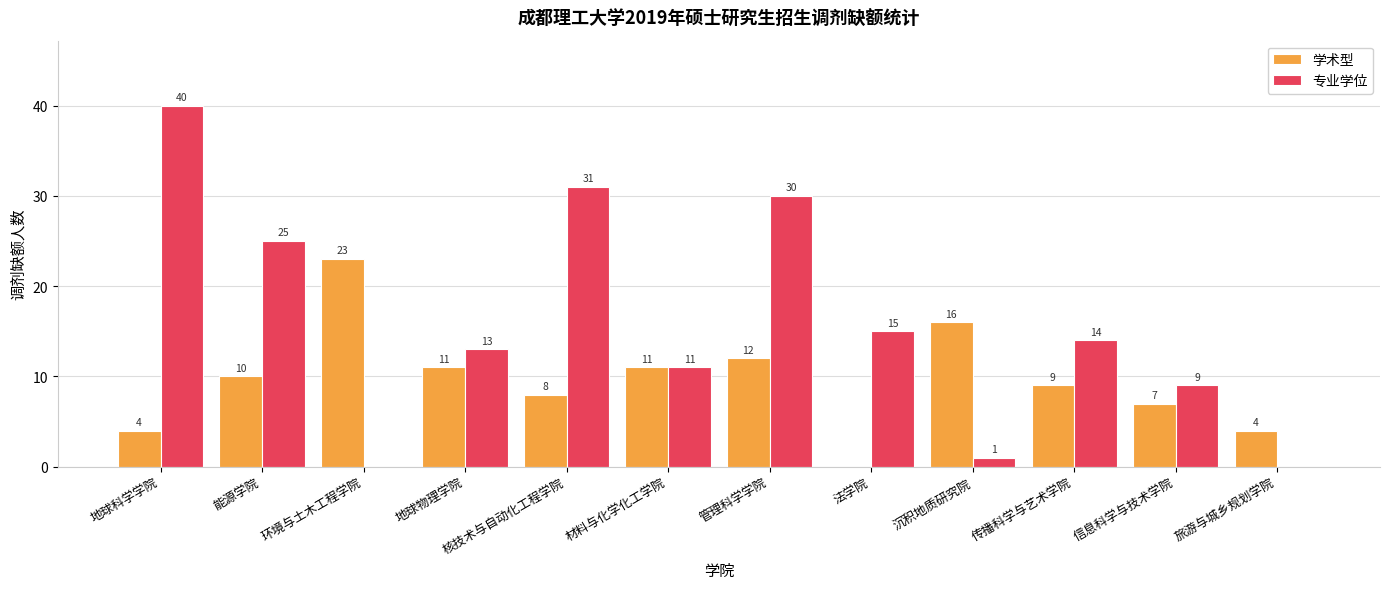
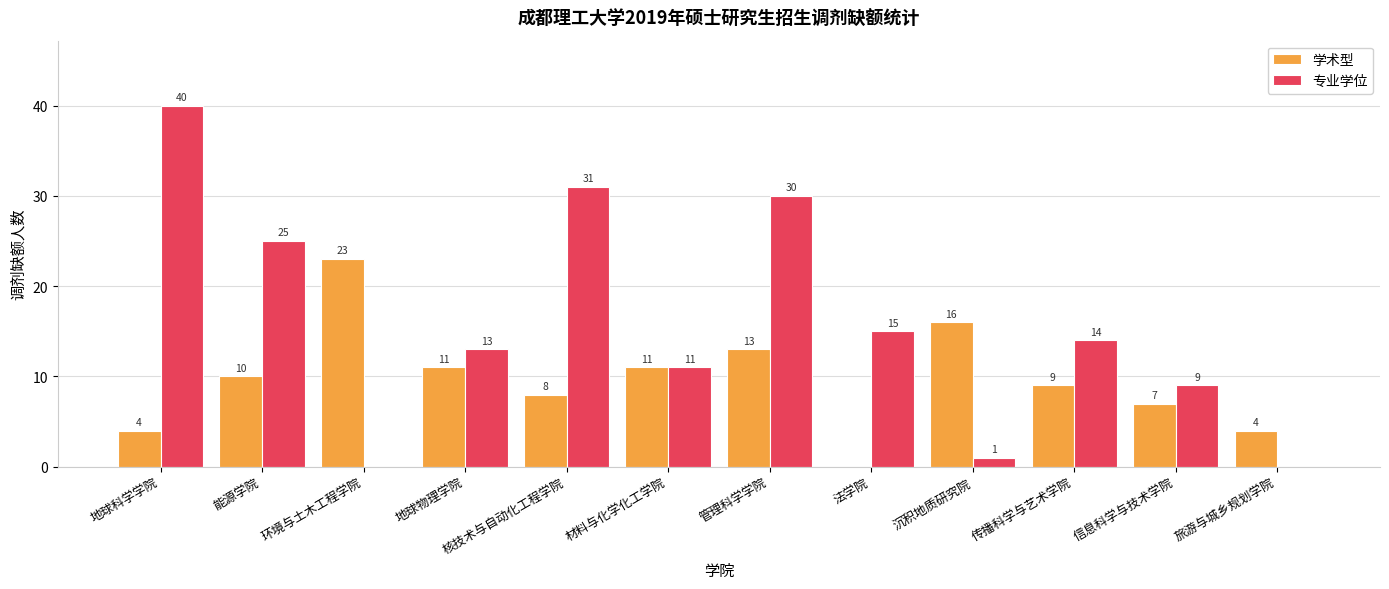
  {
    "学术型": {
      "地球科学学院": 4,
      "能源学院": 10,
      "环境与土木工程学院": 23,
      "地球物理学院": 11,
      "核技术与自动化工程学院": 8,
      "材料与化学化工学院": 11,
-     "管理科学学院": 12,
+     "管理科学学院": 13,
      "沉积地质研究院": 16,
      "传播科学与艺术学院": 9,
      "信息科学与技术学院": 7,
      "旅游与城乡规划学院": 4
    },
    "专业学位": {
      "地球科学学院": 40,
      "能源学院": 25,
      "地球物理学院": 13,
      "核技术与自动化工程学院": 31,
      "材料与化学化工学院": 11,
      "管理科学学院": 30,
      "法学院": 15,
      "沉积地质研究院": 1,
      "传播科学与艺术学院": 14,
      "信息科学与技术学院": 9
    }
  }
